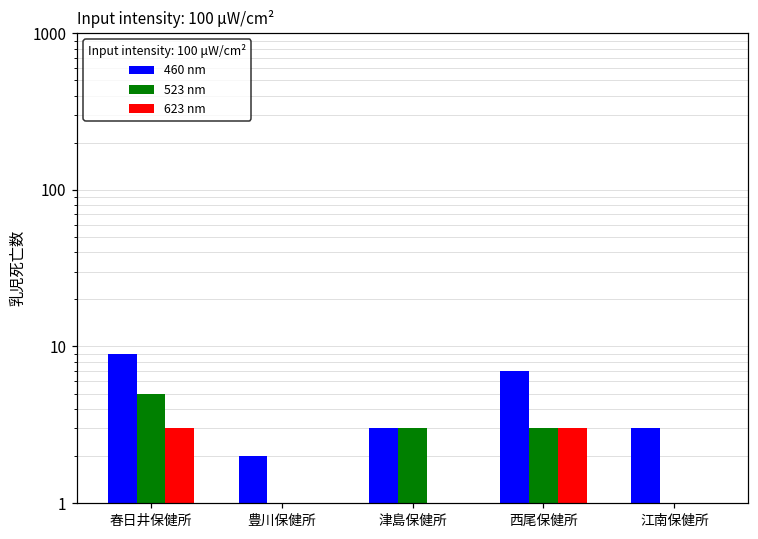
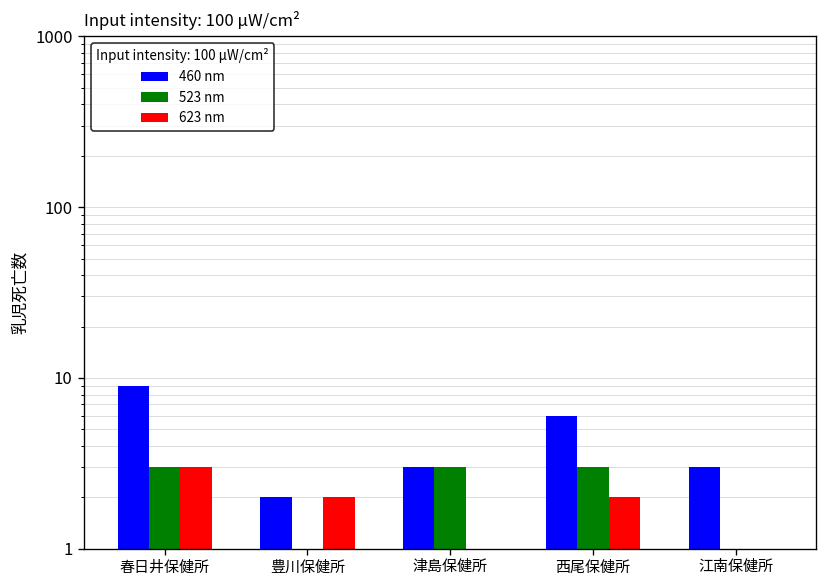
  {
    "460 nm": {
      "春日井保健所": 9,
      "豊川保健所": 2,
      "津島保健所": 3,
-     "西尾保健所": 7,
+     "西尾保健所": 6,
      "江南保健所": 3
    },
    "523 nm": {
-     "春日井保健所": 5,
+     "春日井保健所": 3,
      "豊川保健所": 1,
      "津島保健所": 3,
      "西尾保健所": 3,
      "江南保健所": 1
    },
    "623 nm": {
      "春日井保健所": 3,
-     "豊川保健所": 1,
+     "豊川保健所": 2,
      "津島保健所": 1,
-     "西尾保健所": 3,
+     "西尾保健所": 2,
      "江南保健所": 1
    }
  }
